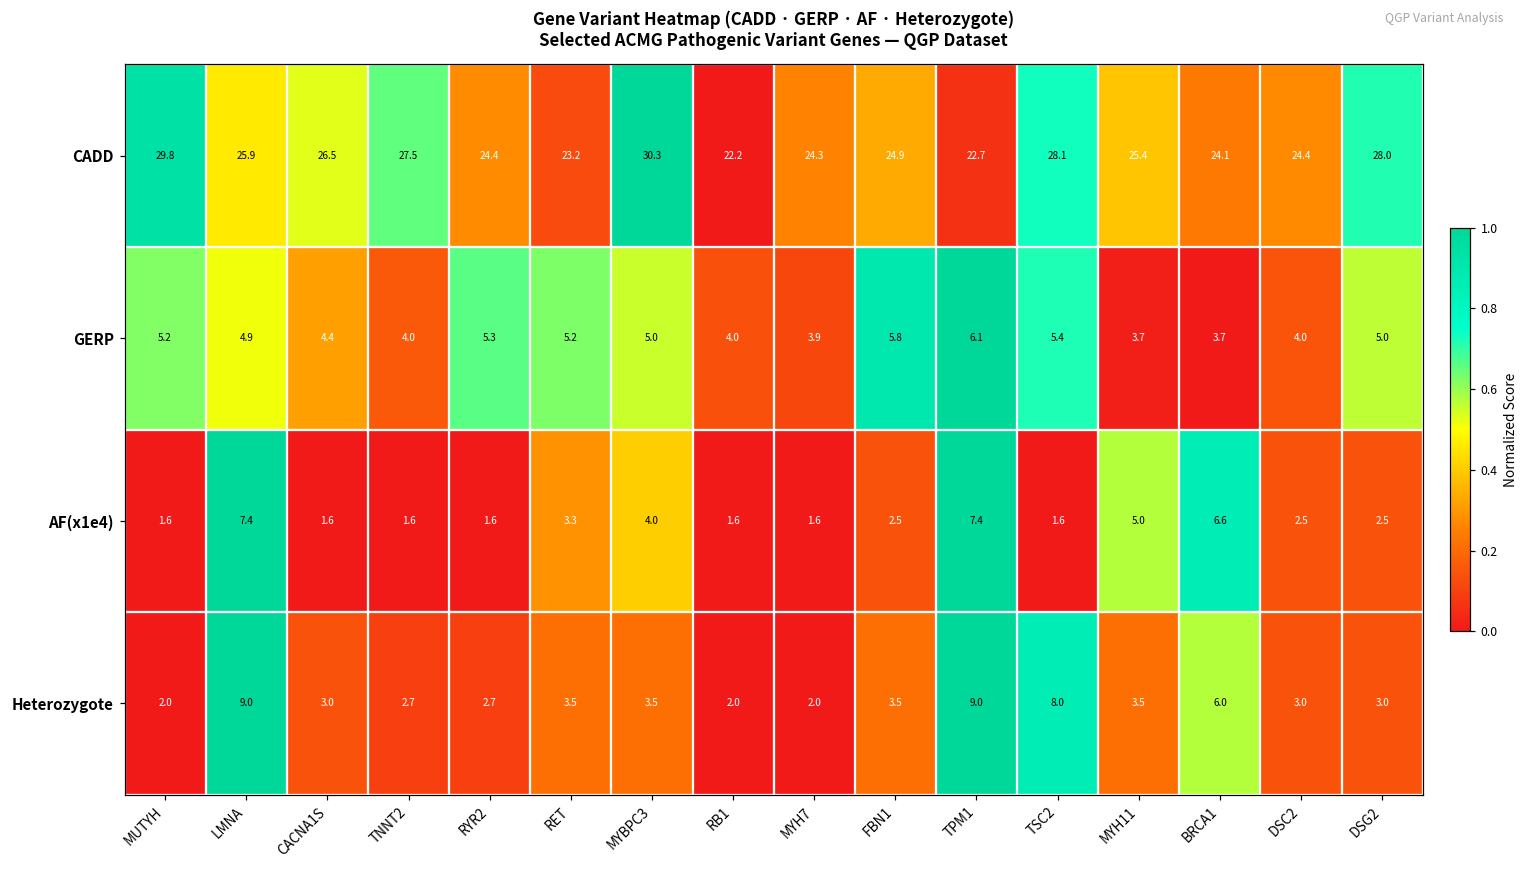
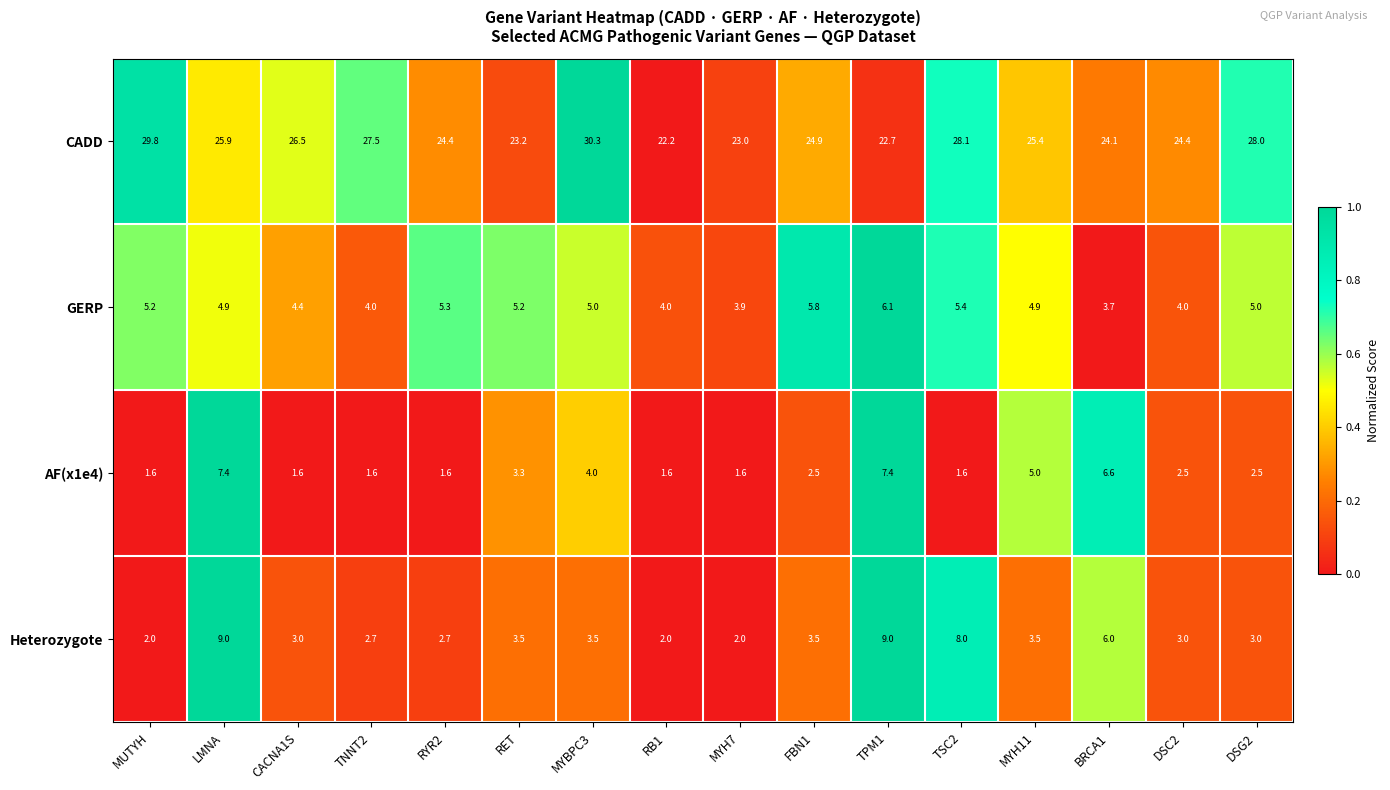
  {
    "CADD": {
      "MUTYH": 29.8,
      "LMNA": 25.9,
      "CACNA1S": 26.5,
      "TNNT2": 27.5,
      "RYR2": 24.4,
      "RET": 23.2,
      "MYBPC3": 30.3,
      "RB1": 22.2,
-     "MYH7": 24.3,
+     "MYH7": 23.0,
      "FBN1": 24.9,
      "TPM1": 22.7,
      "TSC2": 28.1,
      "MYH11": 25.4,
      "BRCA1": 24.1,
      "DSC2": 24.4,
      "DSG2": 28.0
    },
    "GERP": {
      "MUTYH": 5.2,
      "LMNA": 4.9,
      "CACNA1S": 4.4,
      "TNNT2": 4.0,
      "RYR2": 5.3,
      "RET": 5.2,
      "MYBPC3": 5.0,
      "RB1": 4.0,
      "MYH7": 3.9,
      "FBN1": 5.8,
      "TPM1": 6.1,
      "TSC2": 5.4,
-     "MYH11": 3.7,
+     "MYH11": 4.9,
      "BRCA1": 3.7,
      "DSC2": 4.0,
      "DSG2": 5.0
    },
    "AF(x1e4)": {
      "MUTYH": 1.6,
      "LMNA": 7.4,
      "CACNA1S": 1.6,
      "TNNT2": 1.6,
      "RYR2": 1.6,
      "RET": 3.3,
      "MYBPC3": 4.0,
      "RB1": 1.6,
      "MYH7": 1.6,
      "FBN1": 2.5,
      "TPM1": 7.4,
      "TSC2": 1.6,
      "MYH11": 5.0,
      "BRCA1": 6.6,
      "DSC2": 2.5,
      "DSG2": 2.5
    },
    "Heterozygote": {
      "MUTYH": 2.0,
      "LMNA": 9.0,
      "CACNA1S": 3.0,
      "TNNT2": 2.7,
      "RYR2": 2.7,
      "RET": 3.5,
      "MYBPC3": 3.5,
      "RB1": 2.0,
      "MYH7": 2.0,
      "FBN1": 3.5,
      "TPM1": 9.0,
      "TSC2": 8.0,
      "MYH11": 3.5,
      "BRCA1": 6.0,
      "DSC2": 3.0,
      "DSG2": 3.0
    }
  }
